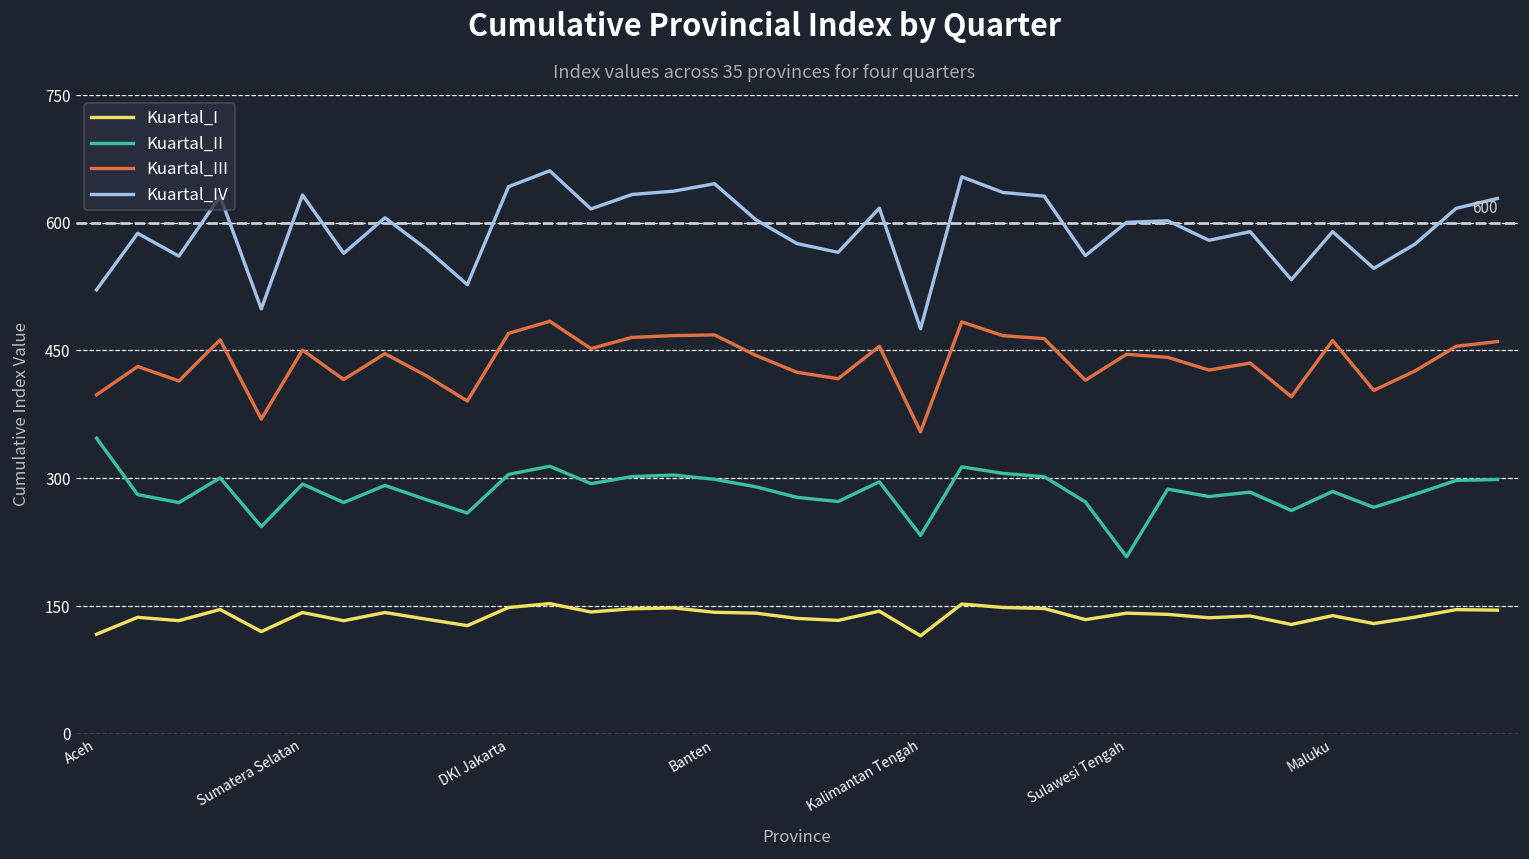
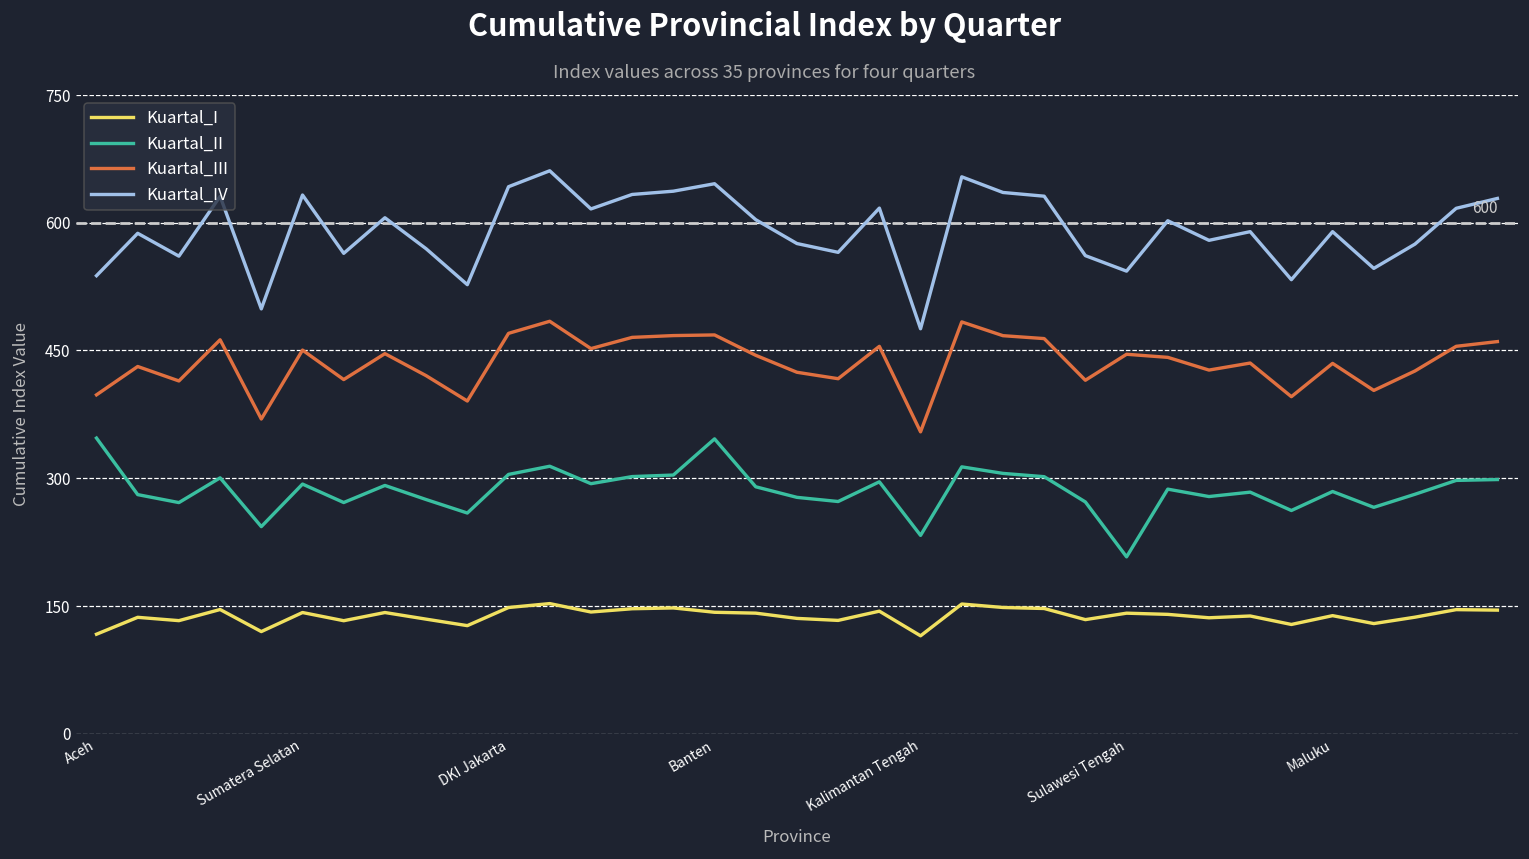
  {
    "Kuartal_I": {
      "Aceh": 120,
      "Sumatera Selatan": 140,
      "DKI Jakarta": 150,
      "Banten": 140,
      "Kalimantan Tengah": 110,
      "Sulawesi Tengah": 140,
      "Maluku": 140
    },
    "Kuartal_II": {
      "Aceh": 350,
      "Sumatera Selatan": 290,
      "DKI Jakarta": 300,
-     "Banten": 300,
+     "Banten": 350,
      "Kalimantan Tengah": 230,
      "Sulawesi Tengah": 210,
      "Maluku": 280
    },
    "Kuartal_III": {
      "Aceh": 400,
      "Sumatera Selatan": 450,
      "DKI Jakarta": 470,
      "Banten": 470,
      "Kalimantan Tengah": 350,
      "Sulawesi Tengah": 450,
-     "Maluku": 460
+     "Maluku": 430
    },
    "Kuartal_IV": {
-     "Aceh": 520,
+     "Aceh": 540,
      "Sumatera Selatan": 630,
      "DKI Jakarta": 640,
      "Banten": 650,
      "Kalimantan Tengah": 480,
-     "Sulawesi Tengah": 600,
+     "Sulawesi Tengah": 540,
      "Maluku": 590
    }
  }
